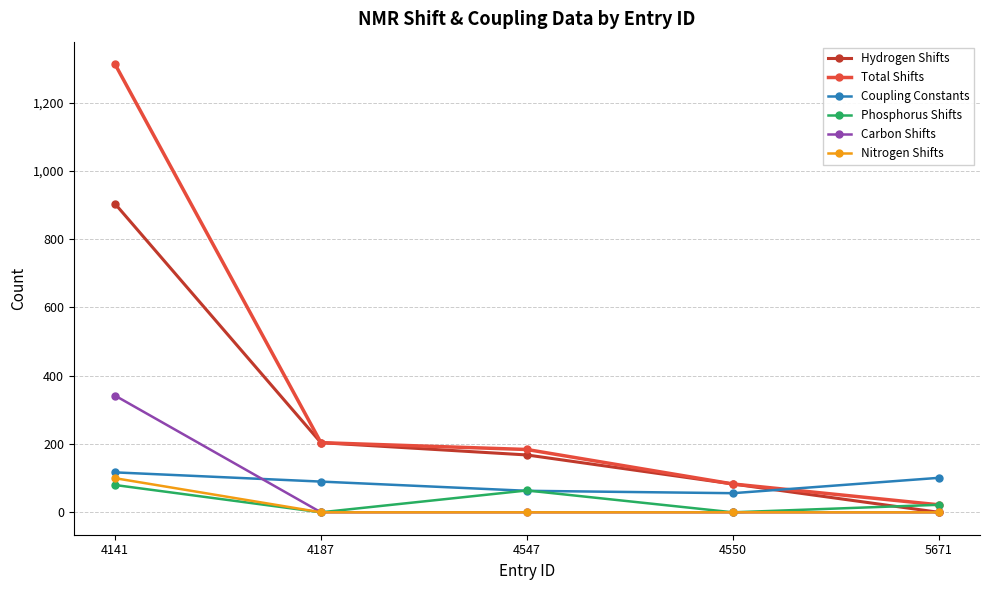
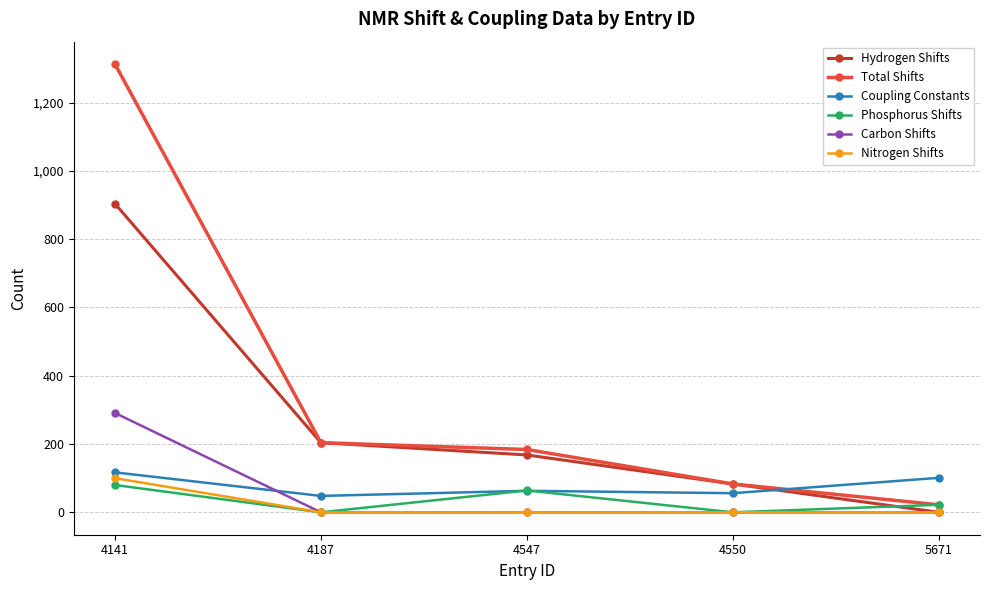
  {
    "Coupling Constants": {
      "4141": 120,
-     "4187": 90,
+     "4187": 50,
      "4550": 60,
      "5671": 100
    },
    "Phosphorus Shifts": {
      "4141": 80
    },
    "Carbon Shifts": {
-     "4141": 340
+     "4141": 290
    },
    "Nitrogen Shifts": {
      "4141": 100
    }
  }
